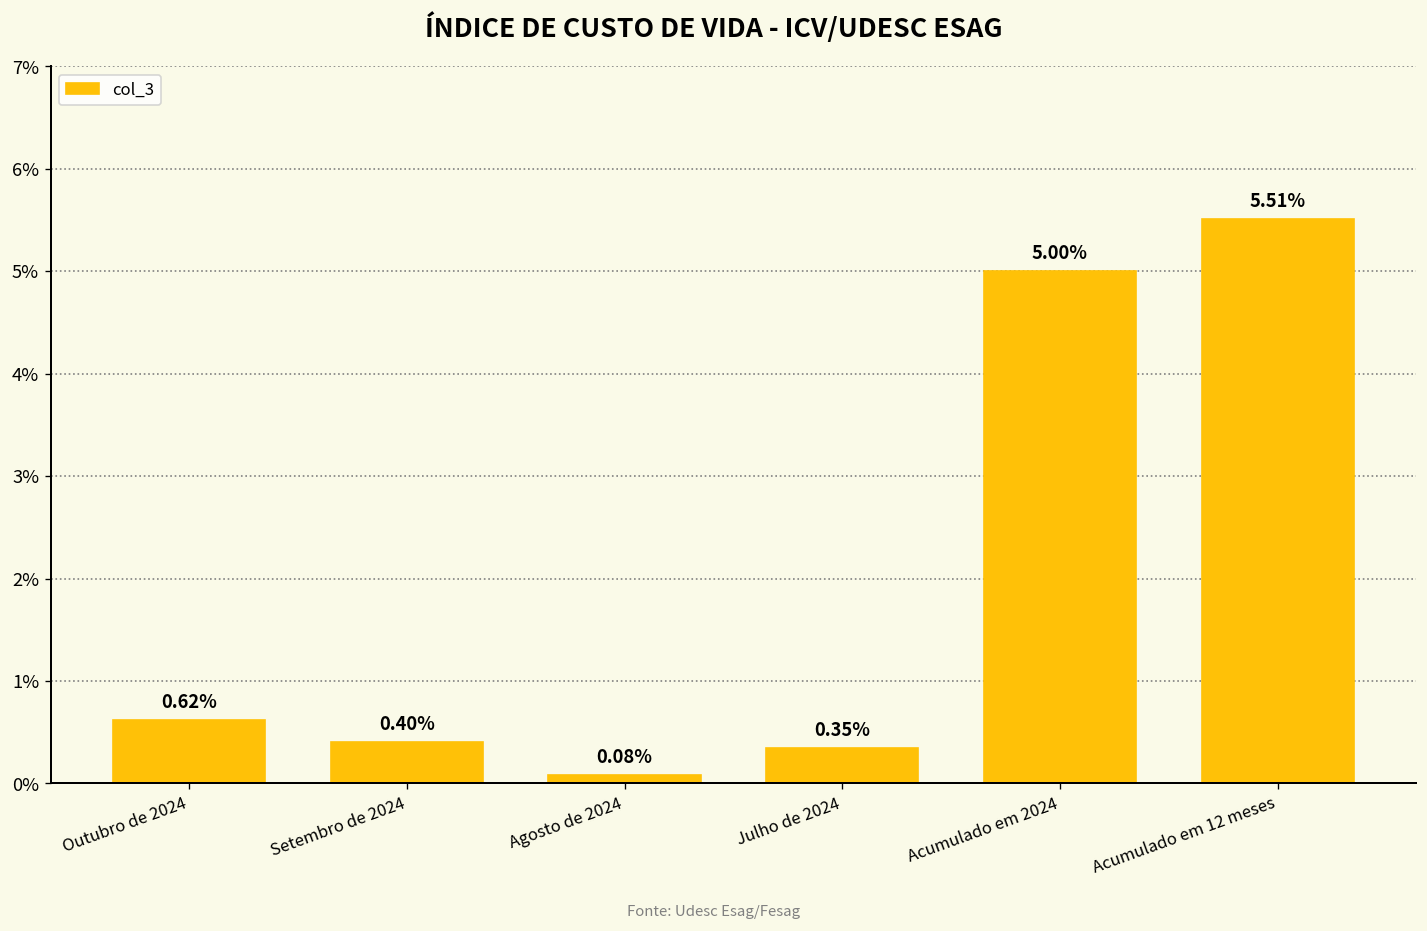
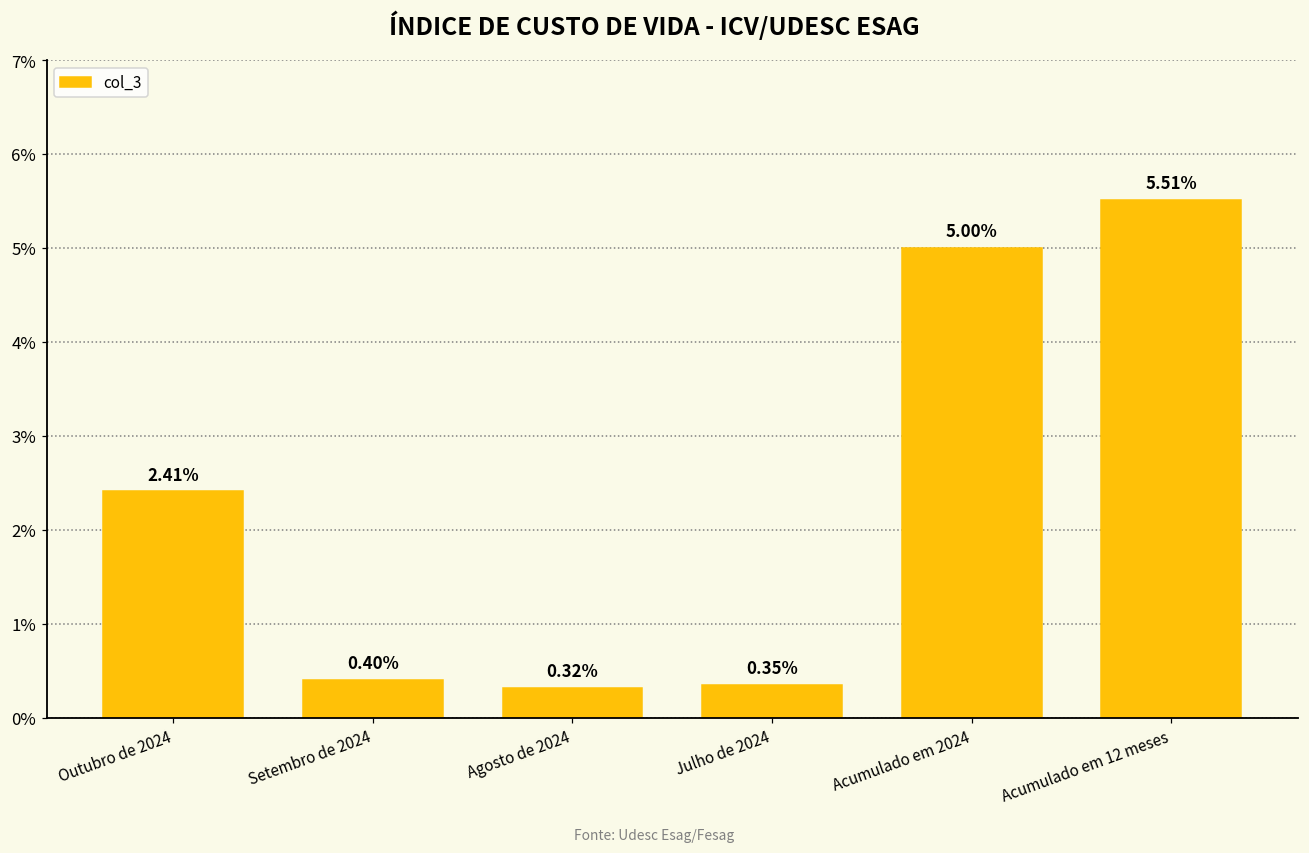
  {
-   "Outubro de 2024": "0.62%",
+   "Outubro de 2024": "2.41%",
    "Setembro de 2024": "0.40%",
-   "Agosto de 2024": "0.08%",
+   "Agosto de 2024": "0.32%",
    "Julho de 2024": "0.35%",
    "Acumulado em 2024": "5.00%",
    "Acumulado em 12 meses": "5.51%"
  }
